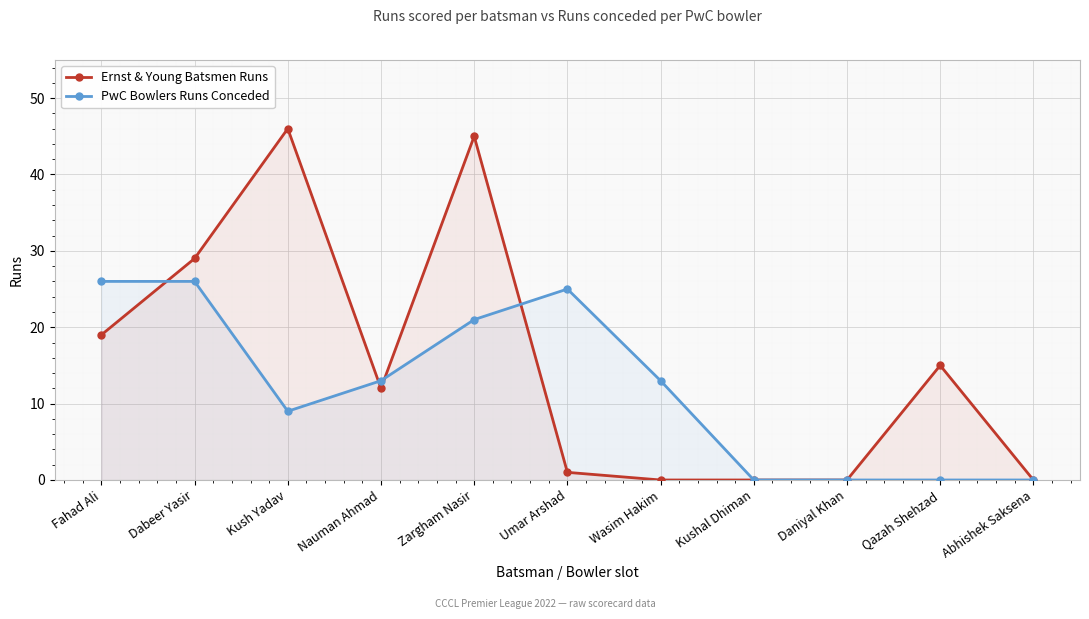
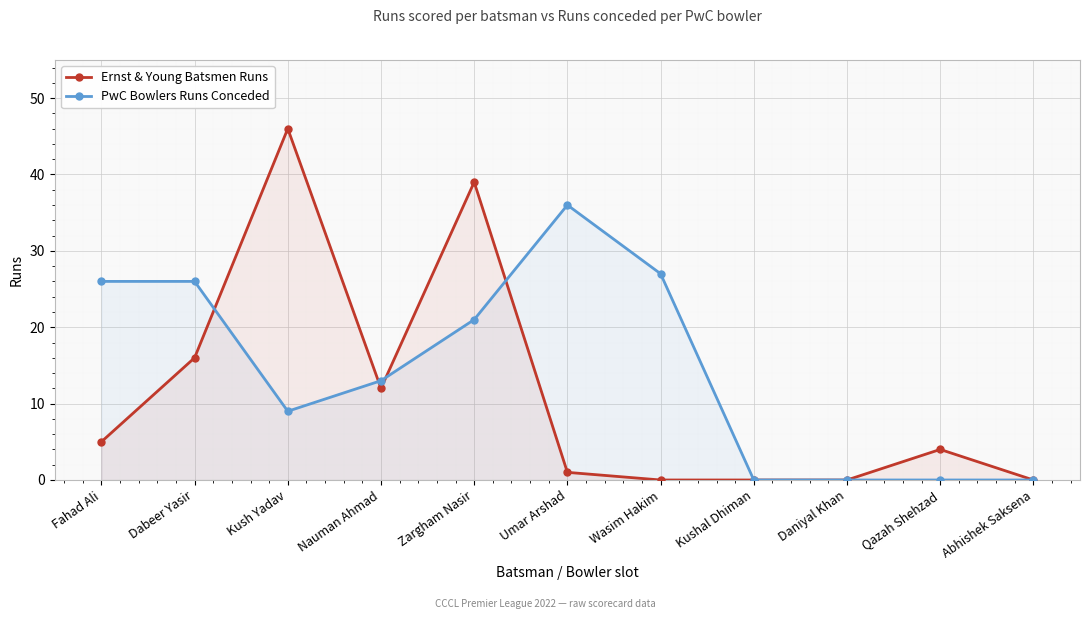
  {
    "Ernst & Young Batsmen Runs": {
-     "Fahad Ali": 19,
-     "Dabeer Yasir": 29,
+     "Fahad Ali": 5,
+     "Dabeer Yasir": 16,
      "Kush Yadav": 46,
      "Nauman Ahmad": 12,
-     "Zargham Nasir": 45,
+     "Zargham Nasir": 39,
      "Umar Arshad": 1,
      "Wasim Hakim": 0,
-     "Qazah Shehzad": 15
+     "Qazah Shehzad": 4
    },
    "PwC Bowlers Runs Conceded": {
      "Fahad Ali": 26,
      "Dabeer Yasir": 26,
      "Kush Yadav": 9,
      "Nauman Ahmad": 13,
      "Zargham Nasir": 21,
-     "Umar Arshad": 25,
-     "Wasim Hakim": 13,
+     "Umar Arshad": 36,
+     "Wasim Hakim": 27,
      "Qazah Shehzad": 0
    }
  }
